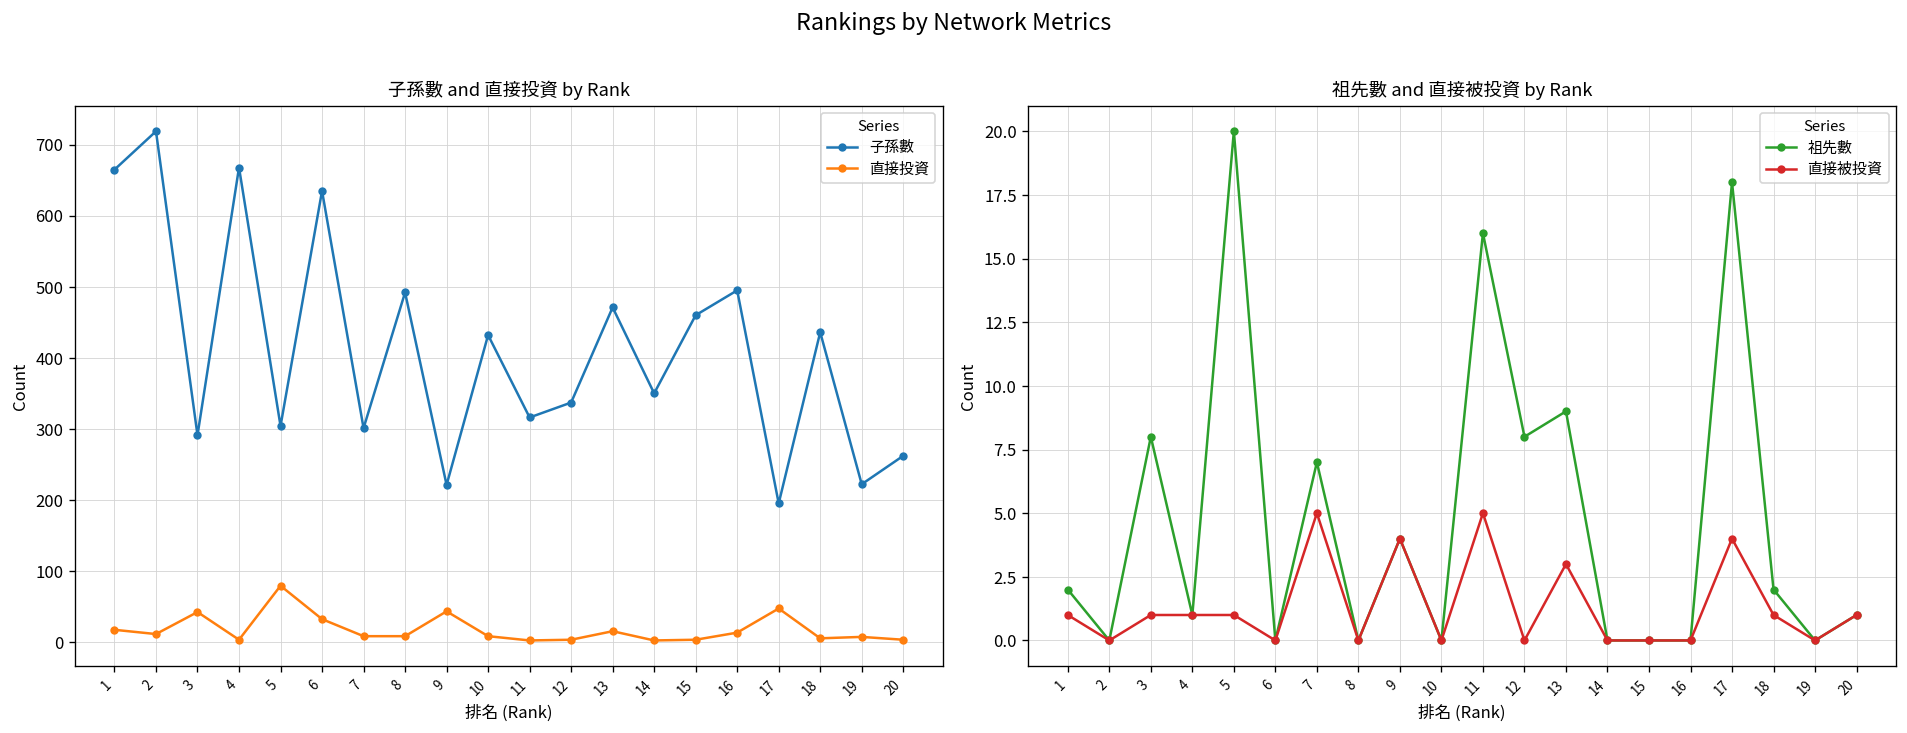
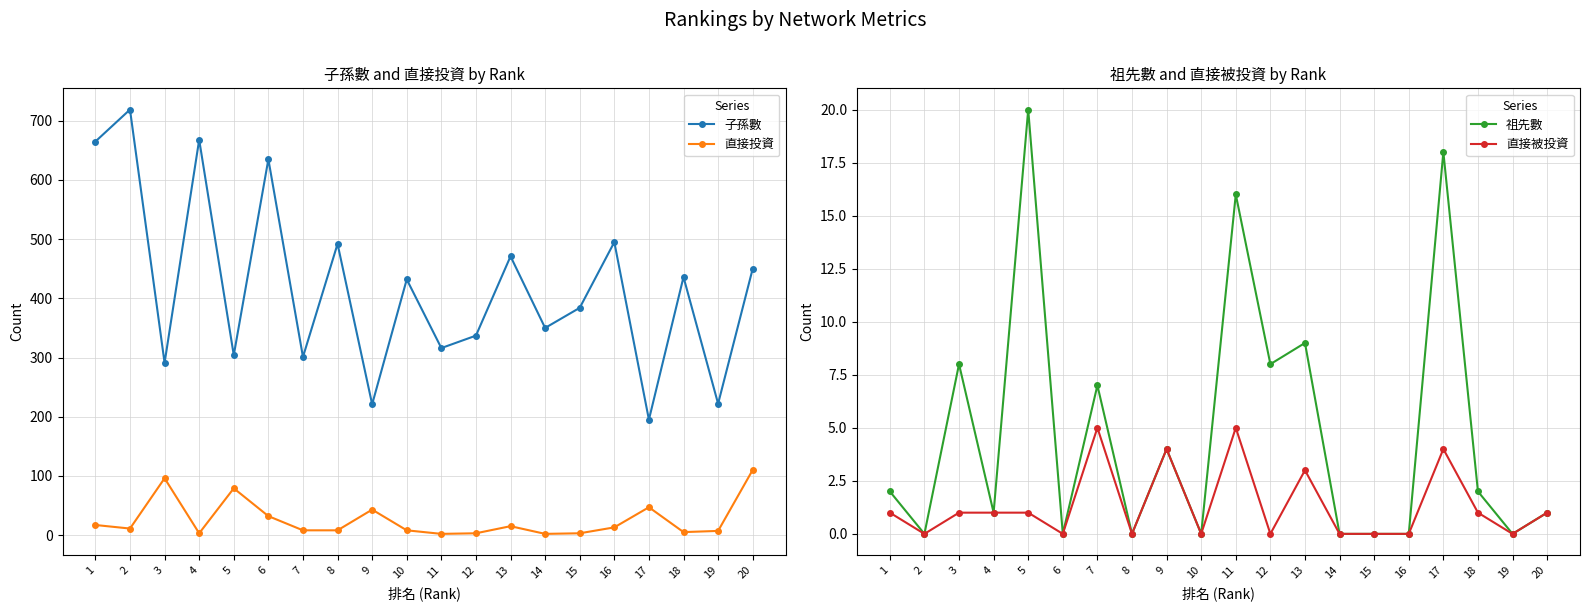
  {
    "子孫數 and 直接投資 by Rank": {
      "子孫數": {
        "1": 670,
        "2": 720,
        "3": 290,
        "4": 670,
        "5": 300,
        "6": 640,
        "7": 300,
        "8": 490,
        "9": 220,
        "10": 430,
        "11": 320,
        "12": 340,
        "13": 470,
        "14": 350,
-       "15": 460,
+       "15": 380,
        "16": 500,
        "17": 200,
        "18": 440,
        "19": 220,
-       "20": 260
+       "20": 450
      },
      "直接投資": {
        "1": 20,
        "2": 10,
-       "3": 40,
+       "3": 100,
        "4": 0,
        "5": 80,
        "6": 30,
        "7": 10,
        "8": 10,
        "9": 40,
        "10": 10,
        "11": 0,
        "12": 0,
        "13": 20,
        "14": 0,
        "15": 0,
        "16": 10,
        "17": 50,
        "18": 10,
        "19": 10,
-       "20": 0
+       "20": 110
      }
    },
    "祖先數 and 直接被投資 by Rank": {
      "祖先數": {
        "1": 2.0,
        "3": 8.0,
        "5": 20.0,
        "7": 7.0,
        "11": 16.0,
        "12": 8.0,
        "13": 9.0,
        "17": 18.0,
        "18": 2.0
      },
      "直接被投資": {
        "1": 1.0,
        "3": 1.0,
        "5": 1.0,
        "7": 5.0,
        "11": 5.0,
        "12": 0.0,
        "13": 3.0,
        "17": 4.0,
        "18": 1.0
      }
    }
  }
